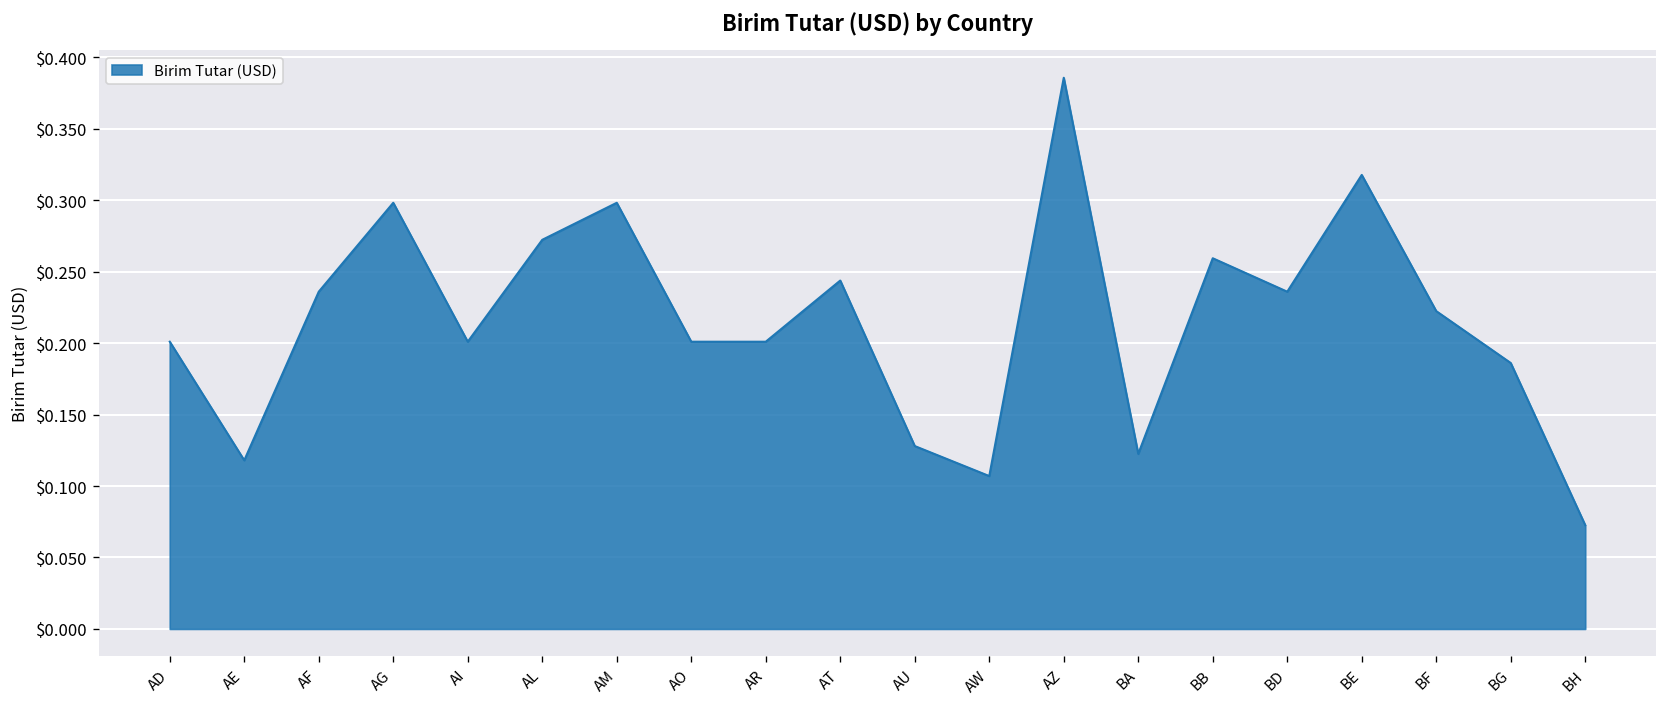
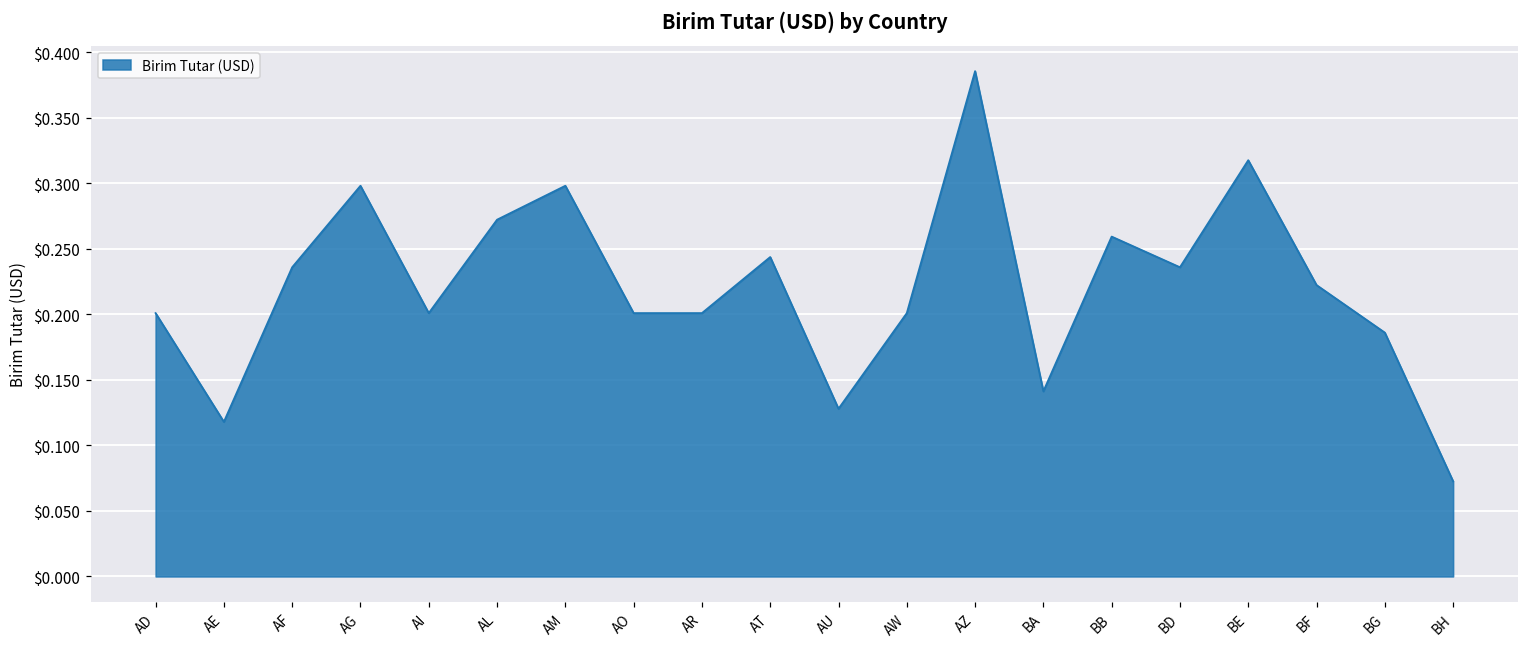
  {
    "AD": "$0.201",
    "AE": "$0.118",
    "AF": "$0.236",
    "AG": "$0.298",
    "AI": "$0.201",
    "AL": "$0.272",
    "AM": "$0.298",
    "AO": "$0.201",
    "AR": "$0.201",
    "AT": "$0.244",
    "AU": "$0.128",
-   "AW": "$0.107",
+   "AW": "$0.201",
    "AZ": "$0.386",
-   "BA": "$0.123",
+   "BA": "$0.141",
    "BB": "$0.259",
    "BD": "$0.236",
    "BE": "$0.318",
    "BF": "$0.222",
    "BG": "$0.186",
    "BH": "$0.073"
  }
